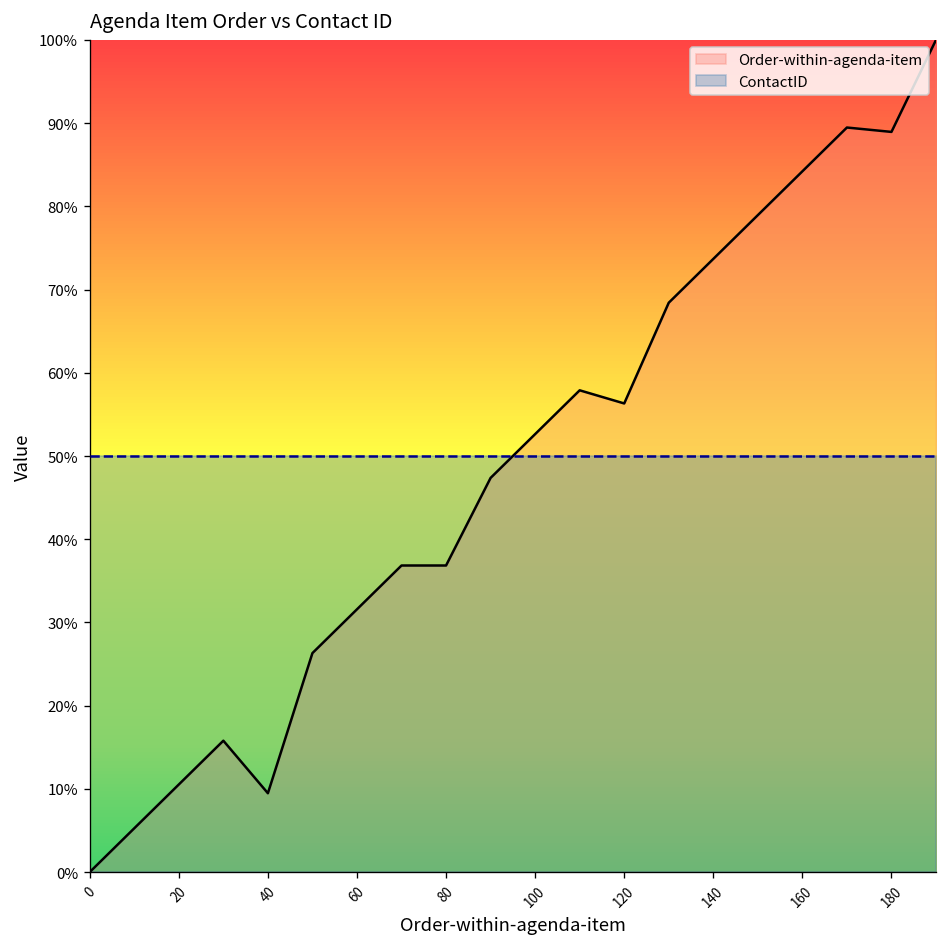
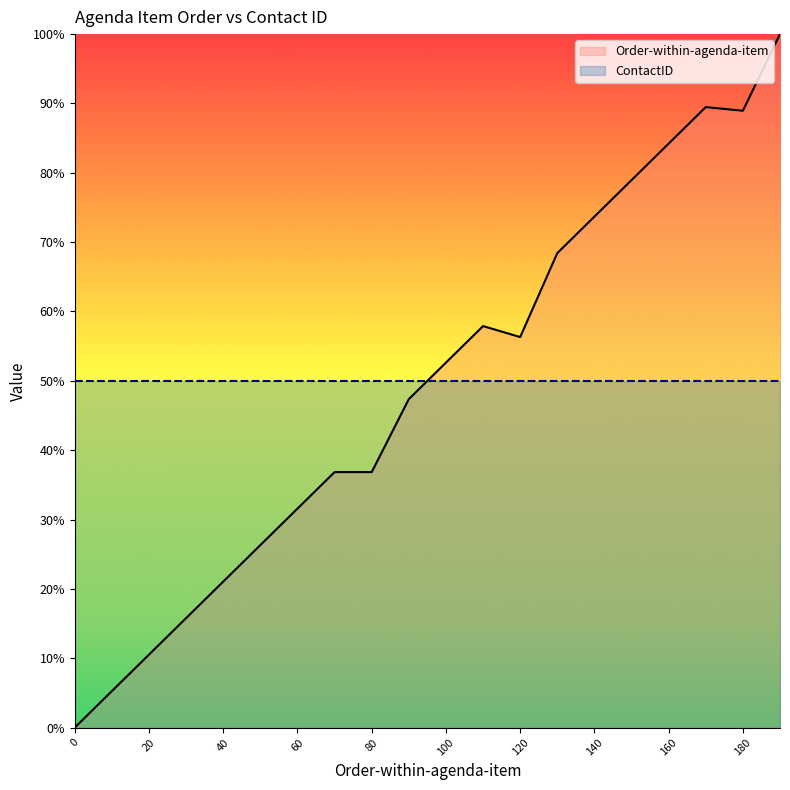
  {
    "Order-within-agenda-item": {
      "0": "0%",
      "20": "11%",
-     "40": "9%",
+     "40": "21%",
      "60": "32%",
      "80": "37%",
      "100": "53%",
      "120": "56%",
      "140": "74%",
      "160": "84%",
      "180": "89%"
    },
    "ContactID": {
      "0": "50%",
      "20": "50%",
      "40": "50%",
      "60": "50%",
      "80": "50%",
      "100": "50%",
      "120": "50%",
      "140": "50%",
      "160": "50%",
      "180": "50%"
    }
  }
